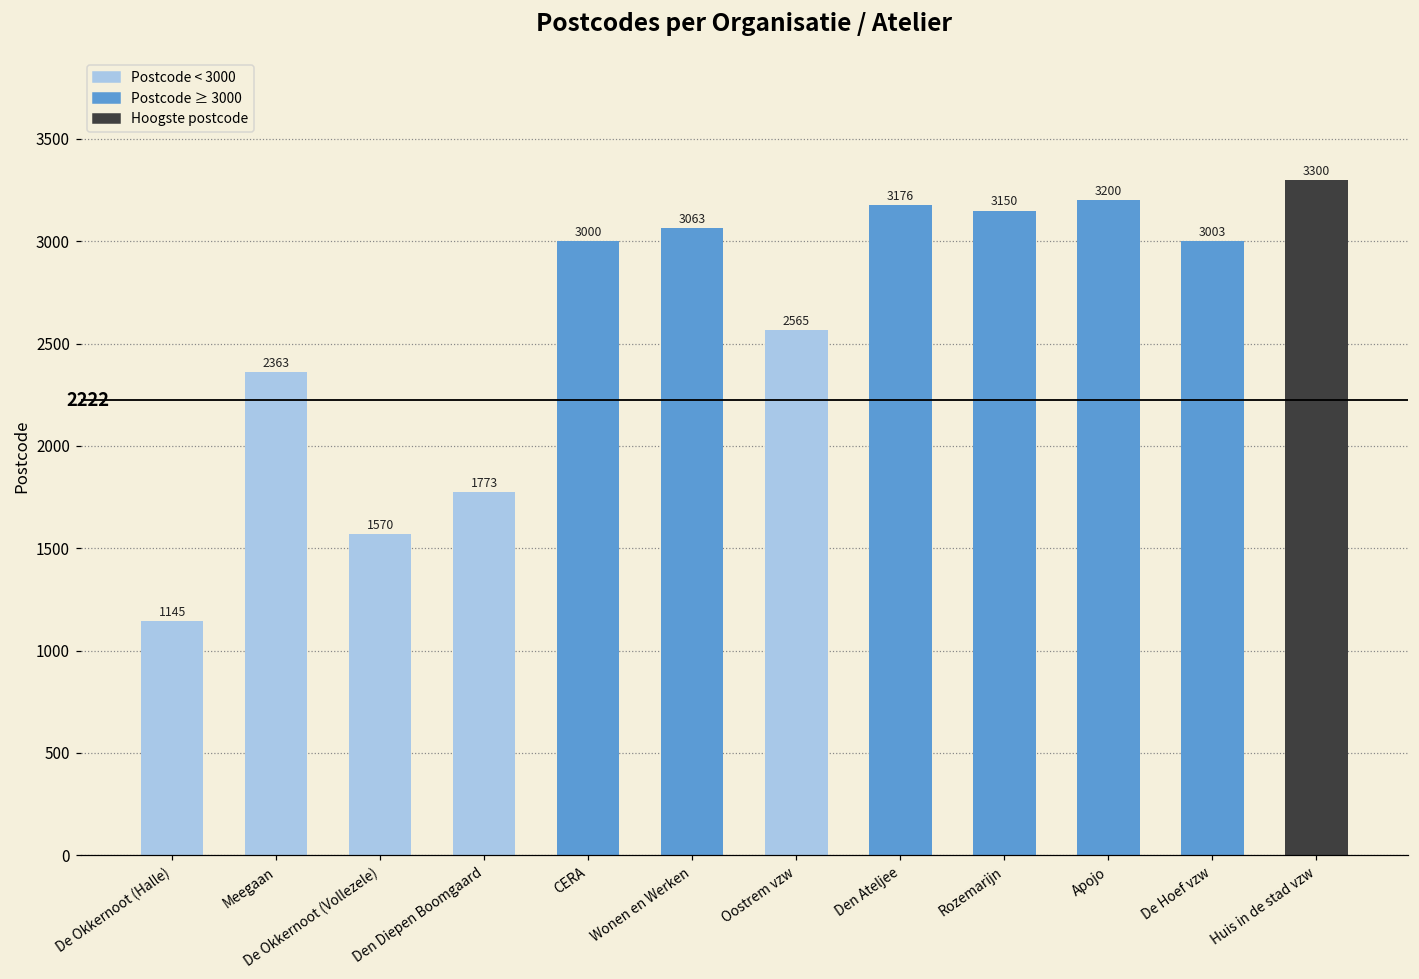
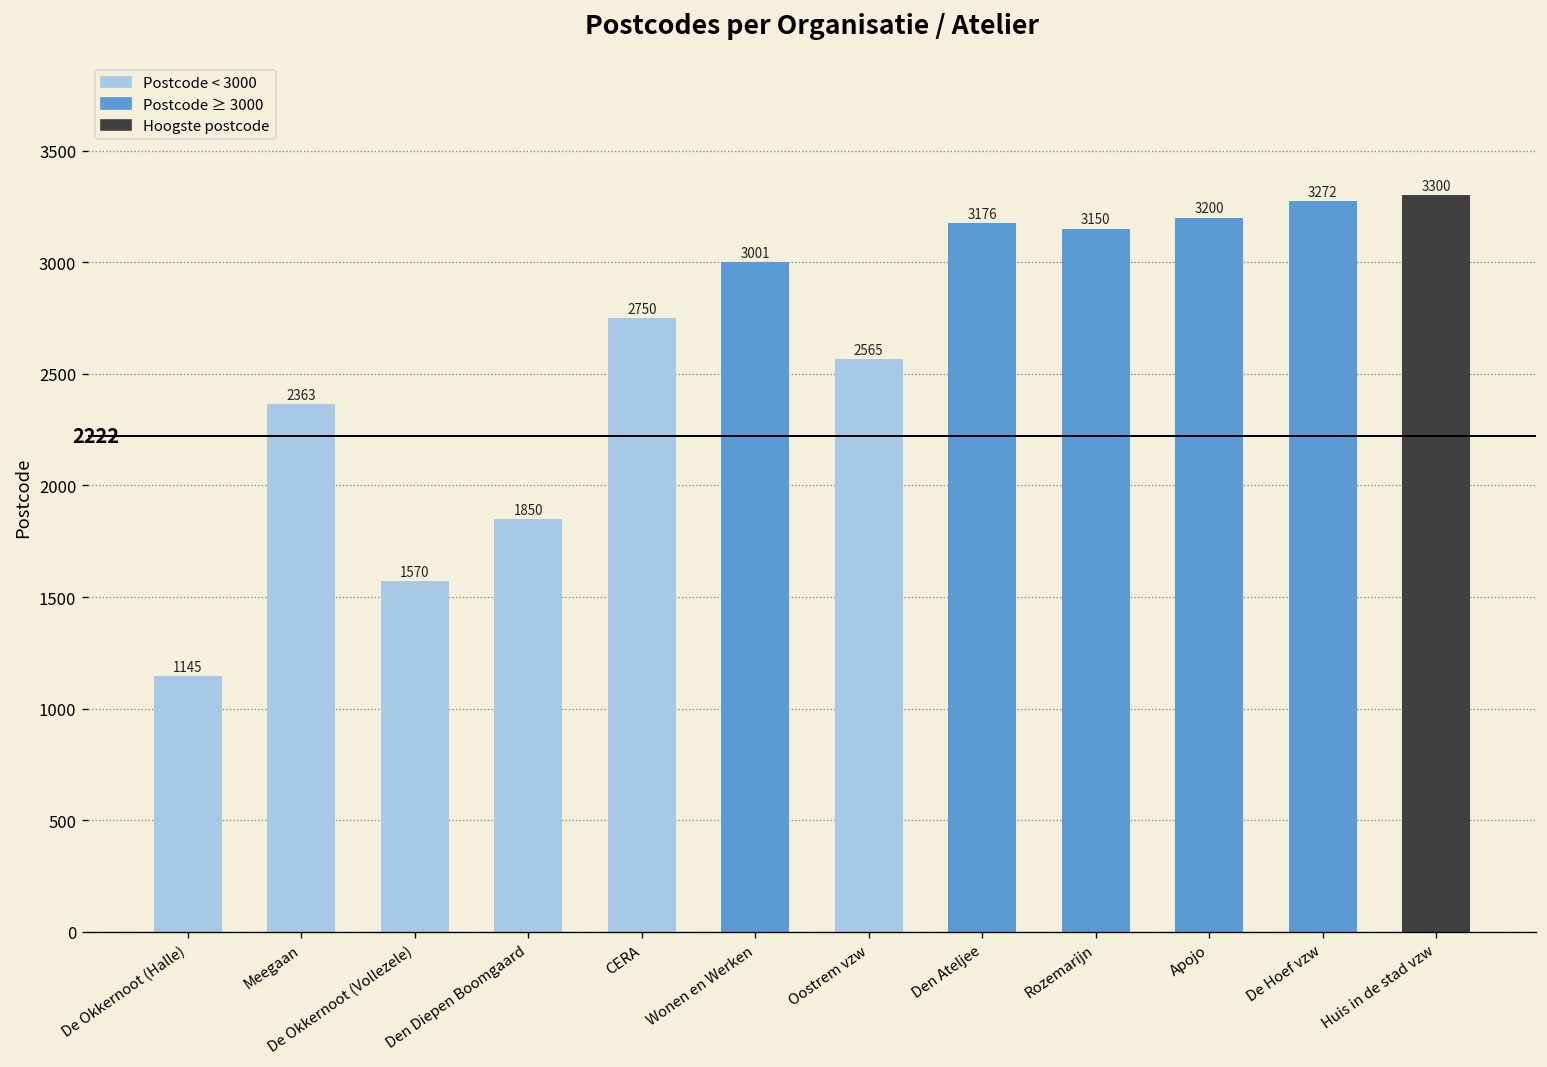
  {
    "De Okkernoot (Halle)": 1145,
    "Meegaan": 2363,
    "De Okkernoot (Vollezele)": 1570,
-   "Den Diepen Boomgaard": 1773,
-   "CERA": 3000,
-   "Wonen en Werken": 3063,
+   "Den Diepen Boomgaard": 1850,
+   "CERA": 2750,
+   "Wonen en Werken": 3001,
    "Oostrem vzw": 2565,
    "Den Ateljee": 3176,
    "Rozemarijn": 3150,
    "Apojo": 3200,
-   "De Hoef vzw": 3003,
+   "De Hoef vzw": 3272,
    "Huis in de stad vzw": 3300
  }
